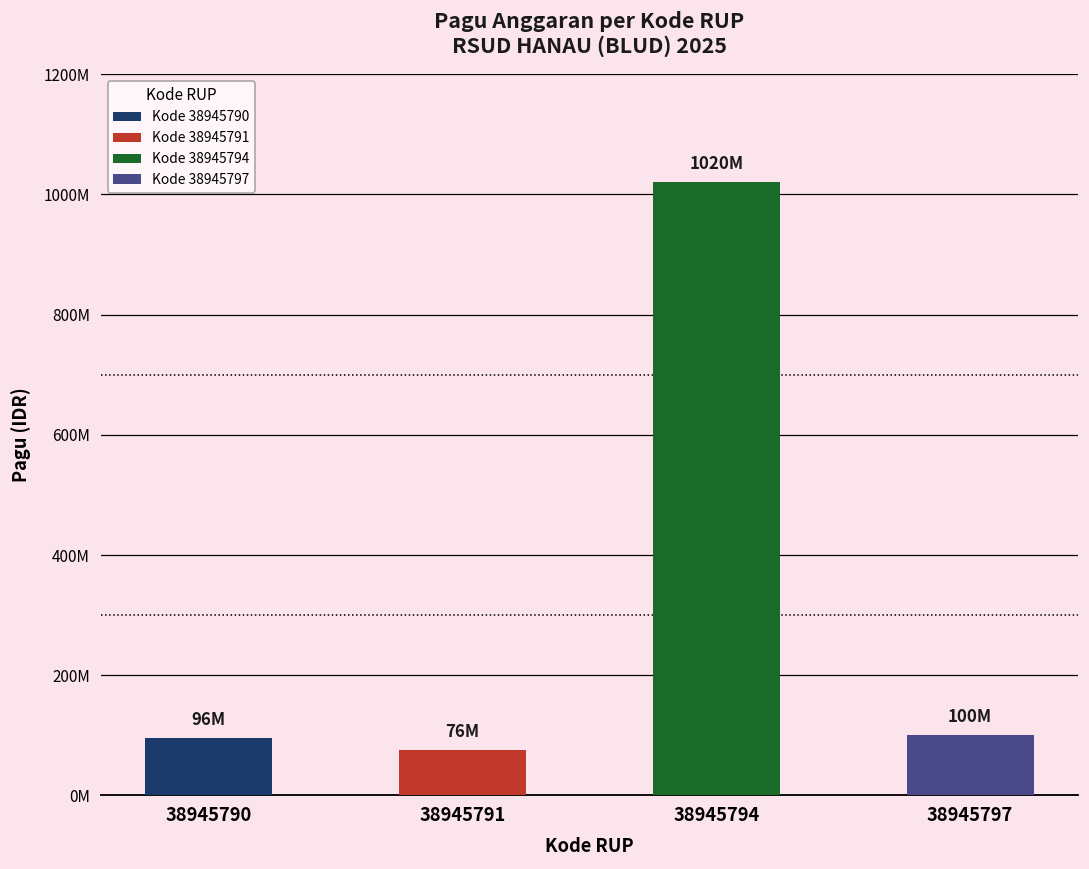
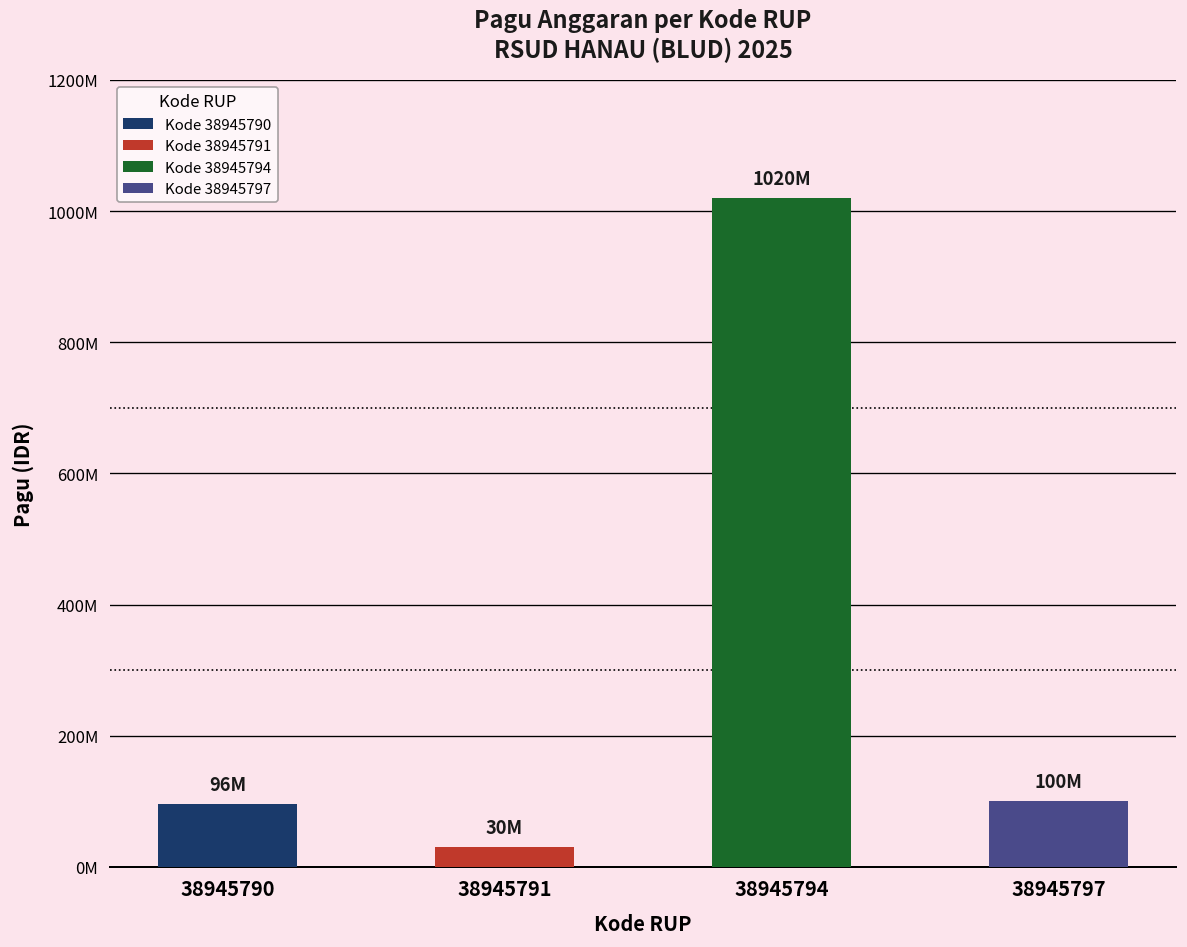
  {
    "38945790": "96M",
-   "38945791": "76M",
+   "38945791": "30M",
    "38945794": "1020M",
    "38945797": "100M"
  }
